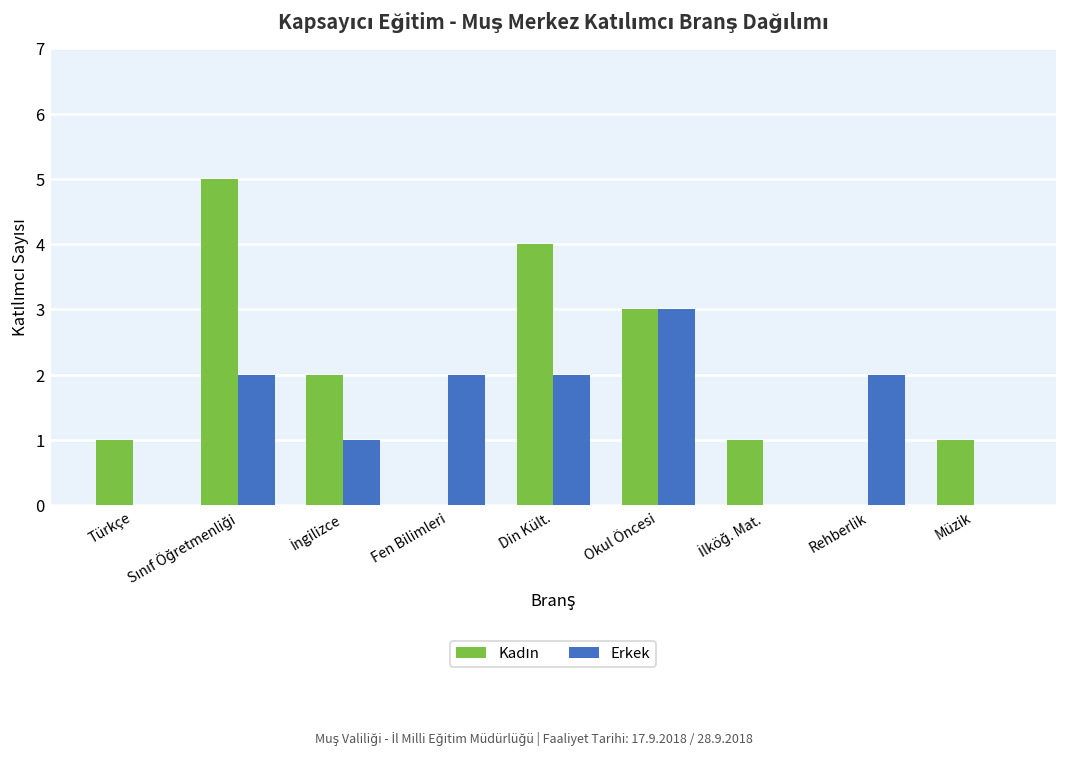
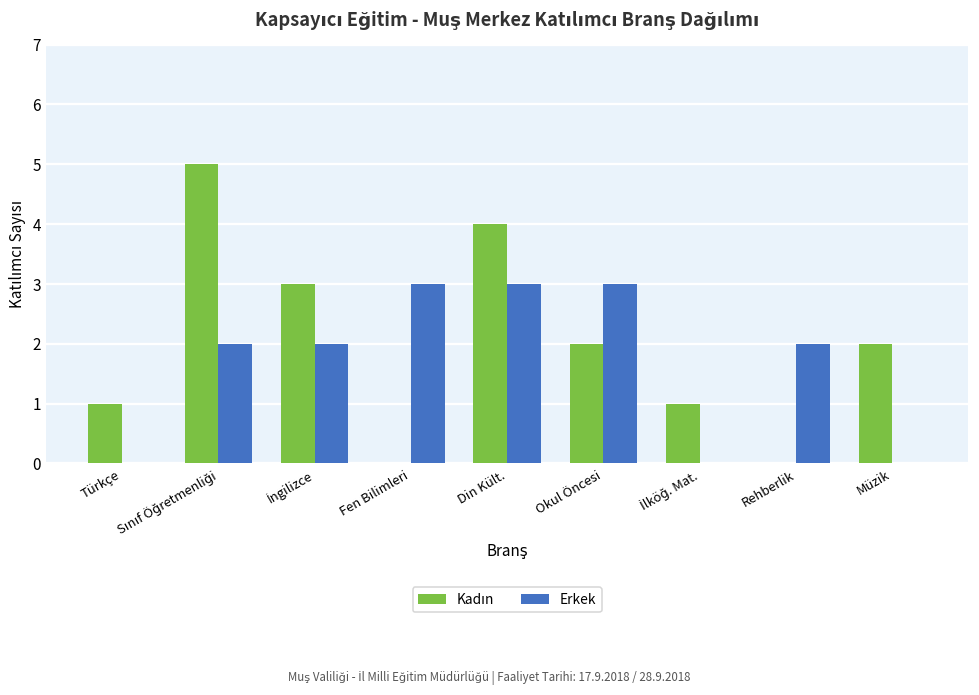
  {
    "Kadın": {
      "Türkçe": 1,
      "Sınıf Öğretmenliği": 5,
-     "İngilizce": 2,
+     "İngilizce": 3,
      "Fen Bilimleri": 0,
      "Din Kült.": 4,
-     "Okul Öncesi": 3,
+     "Okul Öncesi": 2,
      "İlköğ. Mat.": 1,
      "Rehberlik": 0,
-     "Müzik": 1
+     "Müzik": 2
    },
    "Erkek": {
      "Türkçe": 0,
      "Sınıf Öğretmenliği": 2,
-     "İngilizce": 1,
-     "Fen Bilimleri": 2,
-     "Din Kült.": 2,
+     "İngilizce": 2,
+     "Fen Bilimleri": 3,
+     "Din Kült.": 3,
      "Okul Öncesi": 3,
      "İlköğ. Mat.": 0,
      "Rehberlik": 2,
      "Müzik": 0
    }
  }
